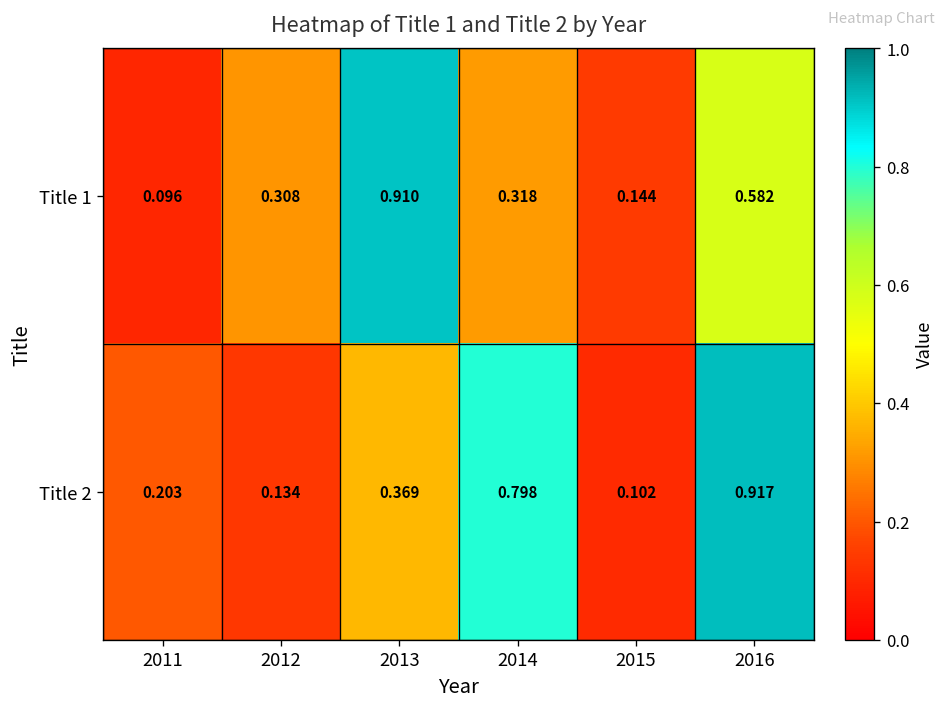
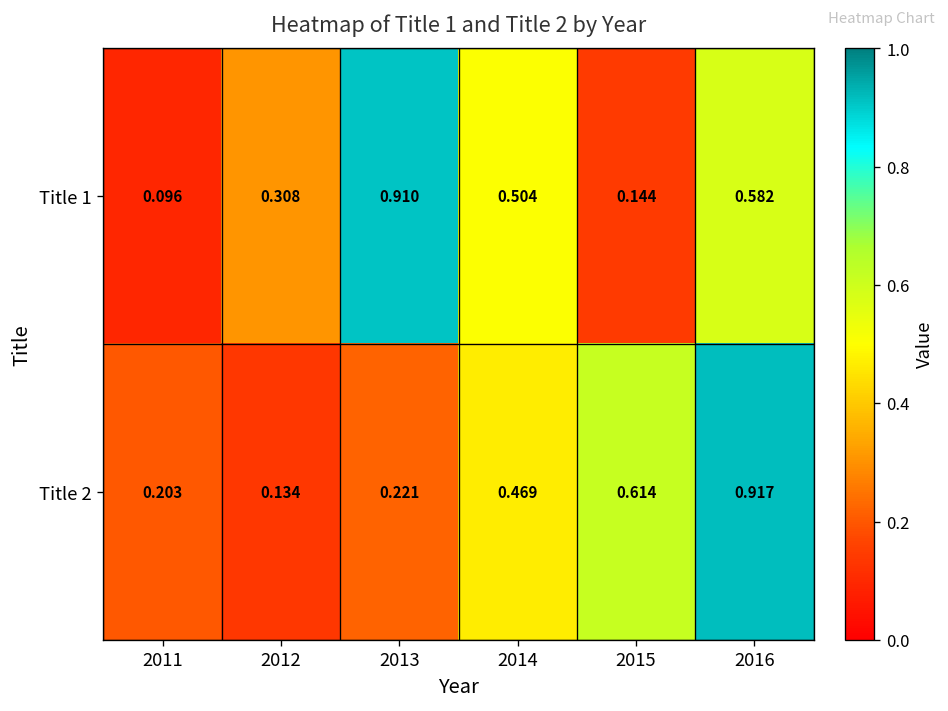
  {
    "Title 1": {
      "2011": 0.096,
      "2012": 0.308,
      "2013": 0.910,
-     "2014": 0.318,
+     "2014": 0.504,
      "2015": 0.144,
      "2016": 0.582
    },
    "Title 2": {
      "2011": 0.203,
      "2012": 0.134,
-     "2013": 0.369,
-     "2014": 0.798,
-     "2015": 0.102,
+     "2013": 0.221,
+     "2014": 0.469,
+     "2015": 0.614,
      "2016": 0.917
    }
  }
